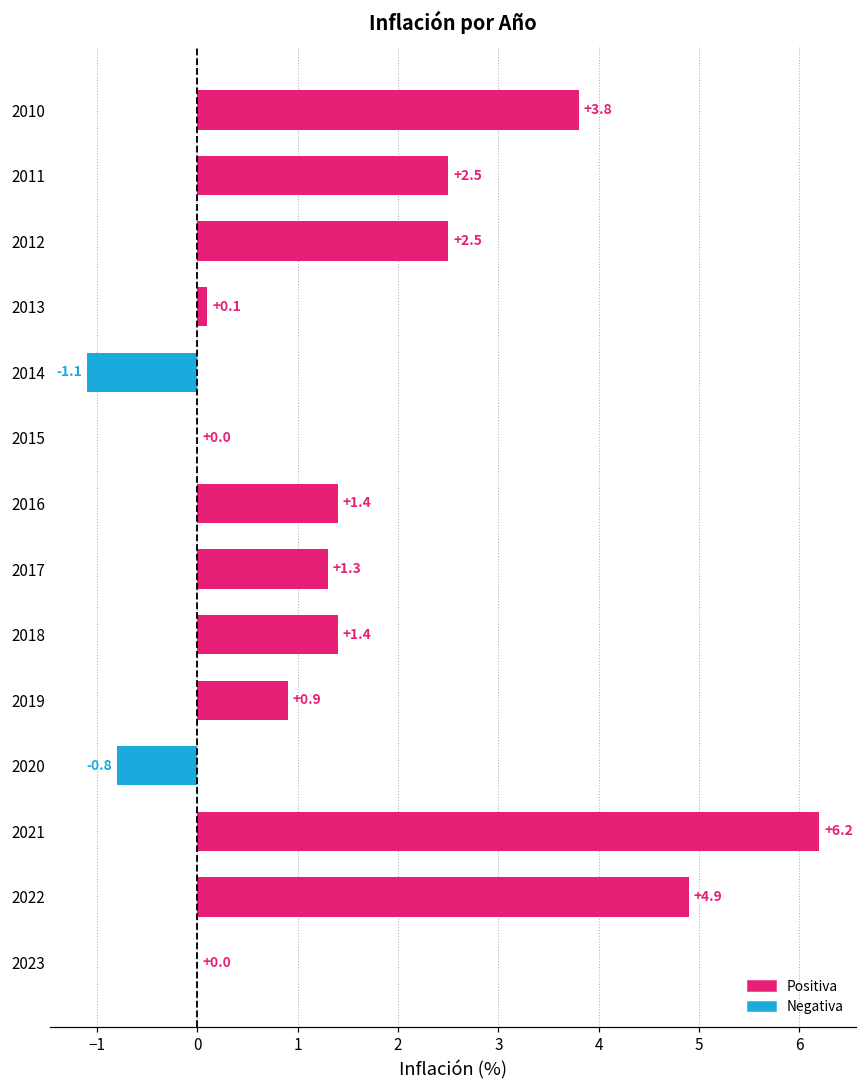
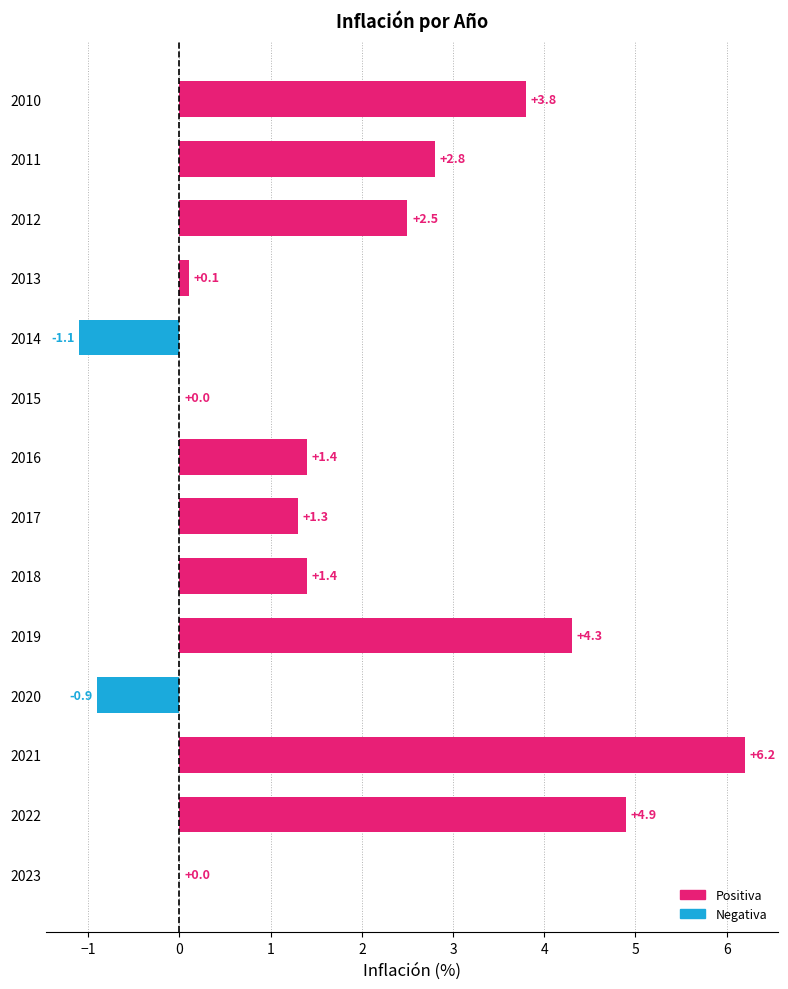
  {
    "2010": "+3.8",
-   "2011": "+2.5",
+   "2011": "+2.8",
    "2012": "+2.5",
    "2013": "+0.1",
    "2014": "-1.1",
    "2015": "+0.0",
    "2016": "+1.4",
    "2017": "+1.3",
    "2018": "+1.4",
-   "2019": "+0.9",
-   "2020": "-0.8",
+   "2019": "+4.3",
+   "2020": "-0.9",
    "2021": "+6.2",
    "2022": "+4.9",
    "2023": "+0.0"
  }
